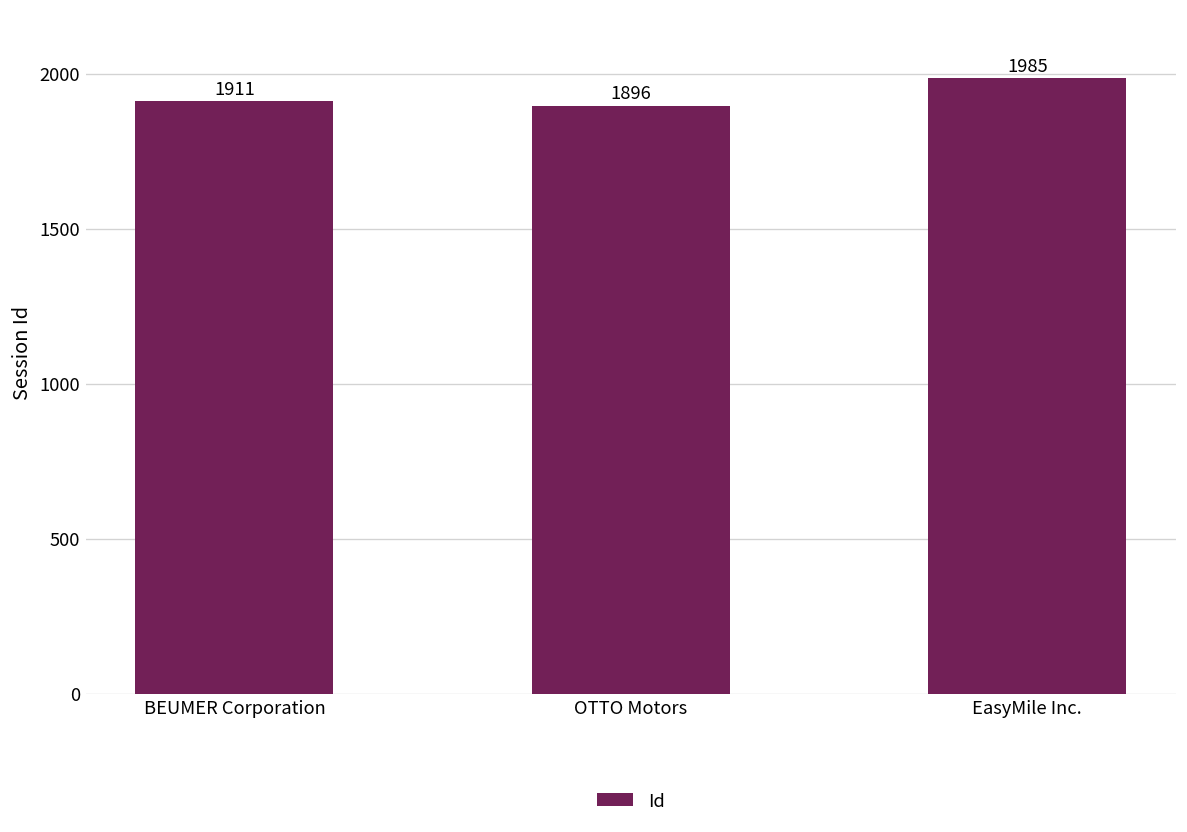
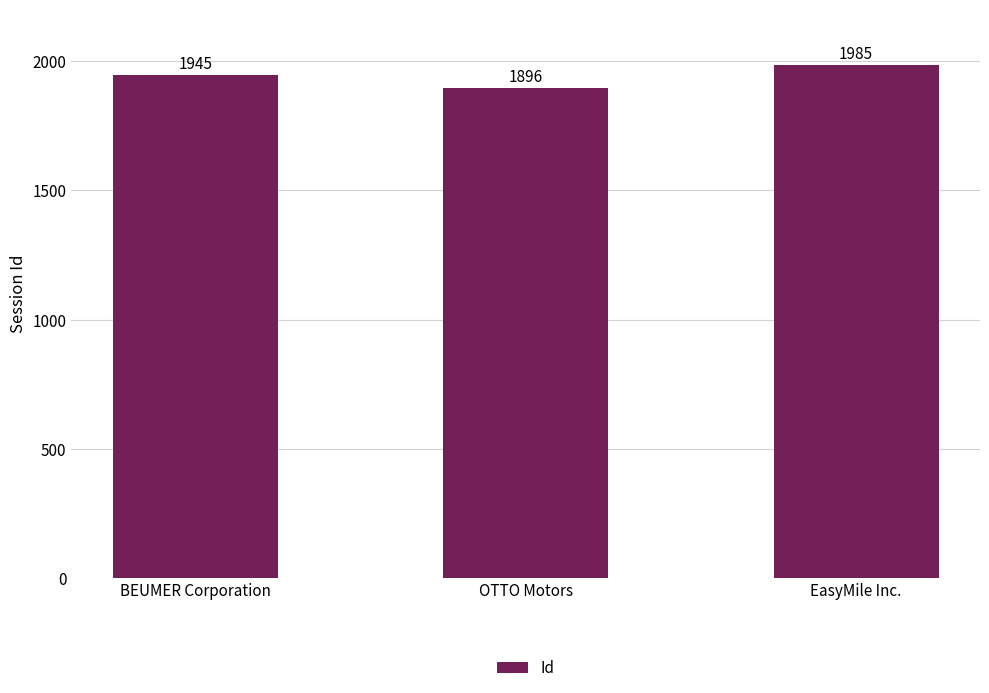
  {
-   "BEUMER Corporation": 1911,
+   "BEUMER Corporation": 1945,
    "OTTO Motors": 1896,
    "EasyMile Inc.": 1985
  }
